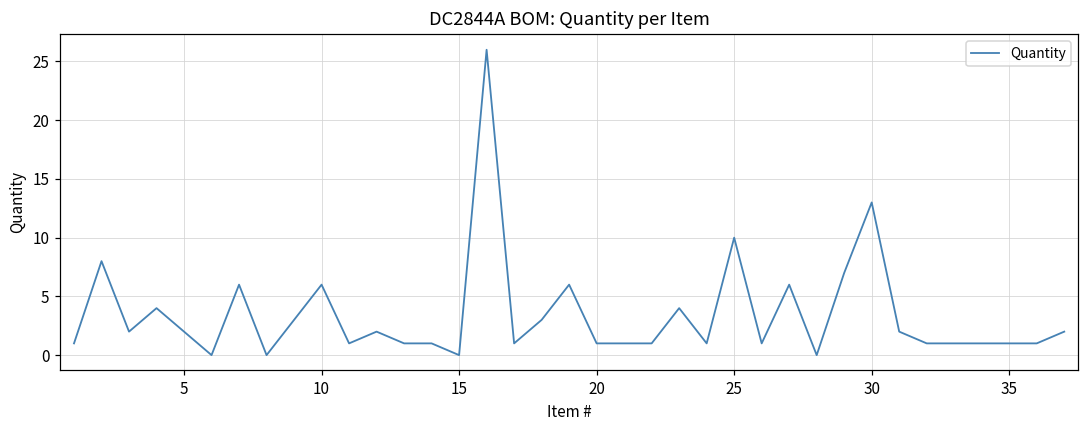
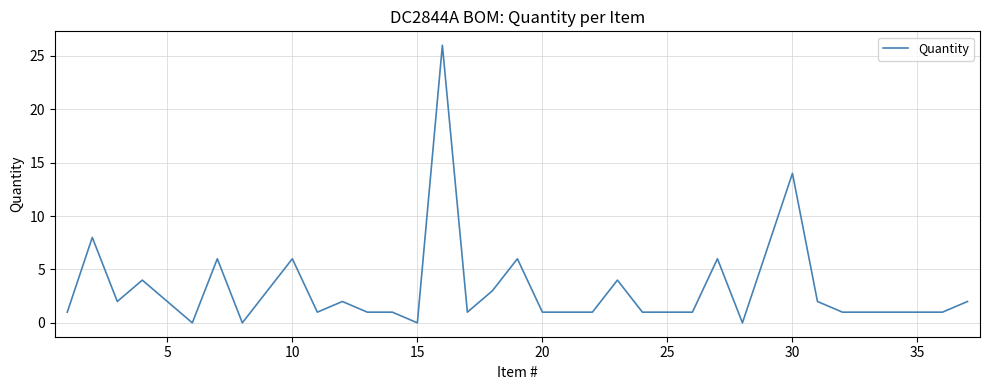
  {
    "5": 2,
    "10": 6,
    "15": 0,
    "20": 1,
-   "25": 10,
-   "30": 13,
+   "25": 1,
+   "30": 14,
    "35": 1
  }
